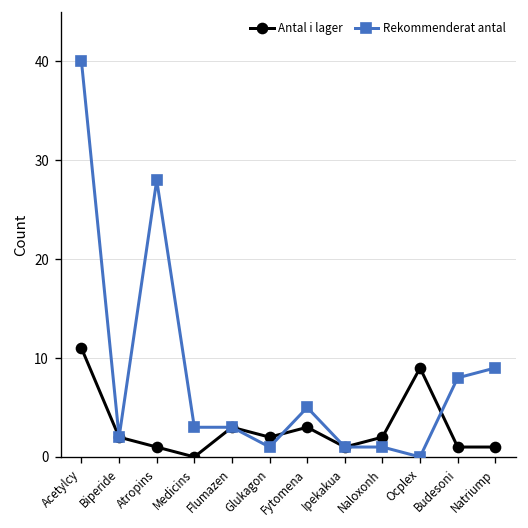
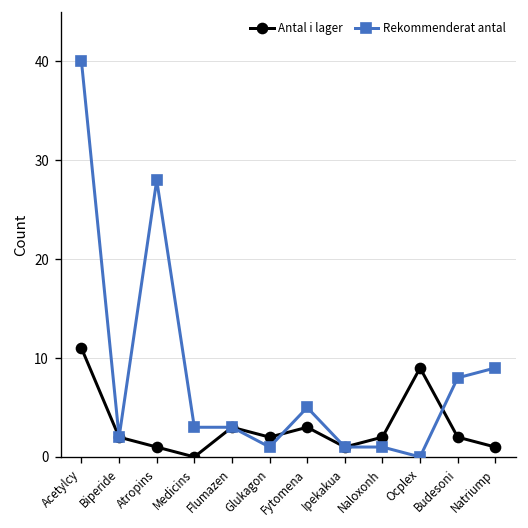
  {
    "Antal i lager": {
      "Acetylcy": 11,
      "Atropins": 1,
      "Medicins": 0,
      "Glukagon": 2,
      "Fytomena": 3,
      "Naloxonh": 2,
      "Ocplex": 9,
-     "Budesoni": 1,
+     "Budesoni": 2,
      "Natriump": 1
    },
    "Rekommenderat antal": {
      "Acetylcy": 40,
      "Atropins": 28,
      "Medicins": 3,
      "Glukagon": 1,
      "Fytomena": 5,
      "Naloxonh": 1,
      "Ocplex": 0,
      "Budesoni": 8,
      "Natriump": 9
    }
  }
